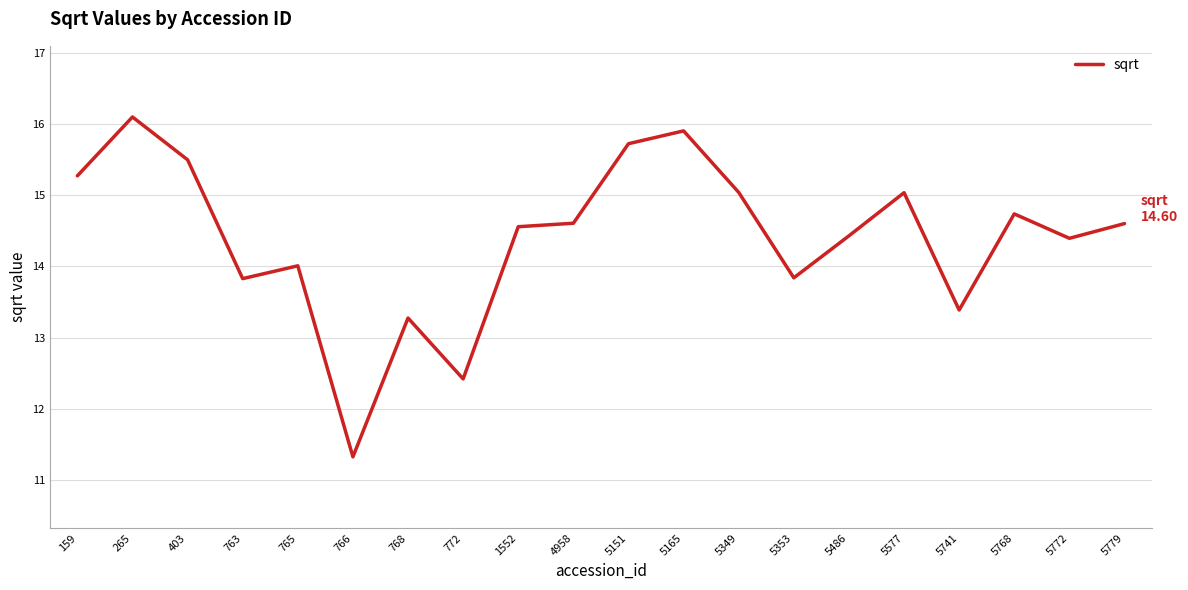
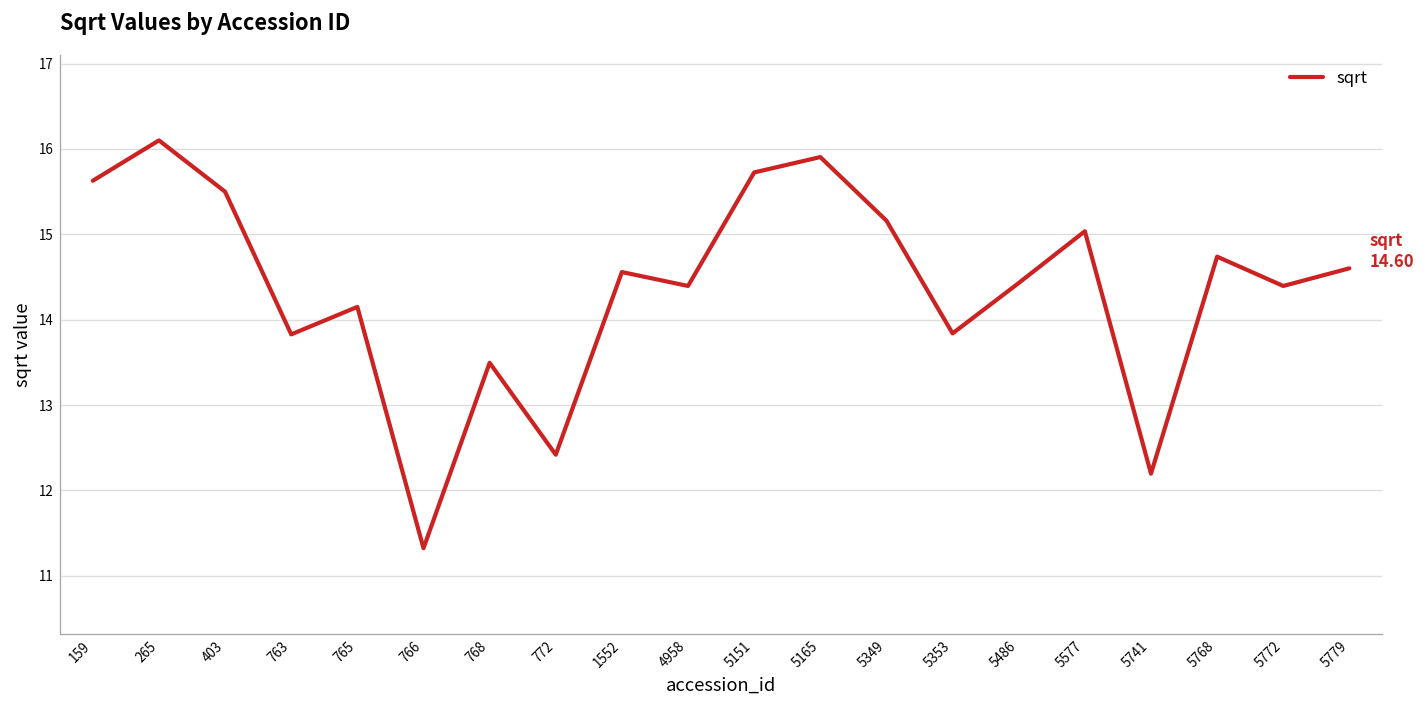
  {
-   "159": 15.3,
+   "159": 15.6,
    "265": 16.1,
    "403": 15.5,
    "763": 13.8,
-   "765": 14.0,
+   "765": 14.1,
    "766": 11.3,
-   "768": 13.3,
+   "768": 13.5,
    "772": 12.4,
    "1552": 14.6,
-   "4958": 14.6,
+   "4958": 14.4,
    "5151": 15.7,
    "5165": 15.9,
-   "5349": 15.0,
+   "5349": 15.2,
    "5353": 13.8,
    "5486": 14.4,
    "5577": 15.0,
-   "5741": 13.4,
+   "5741": 12.2,
    "5768": 14.7,
    "5772": 14.4
  }
